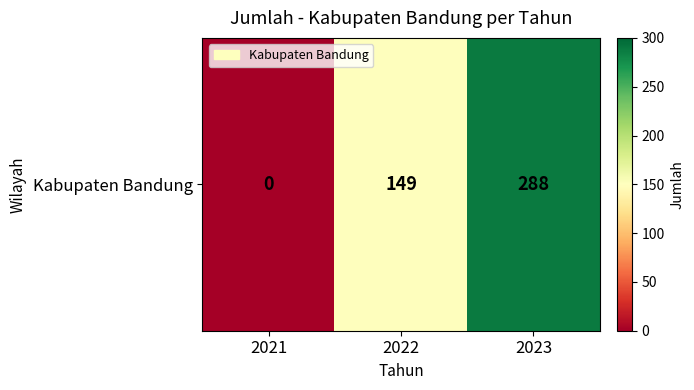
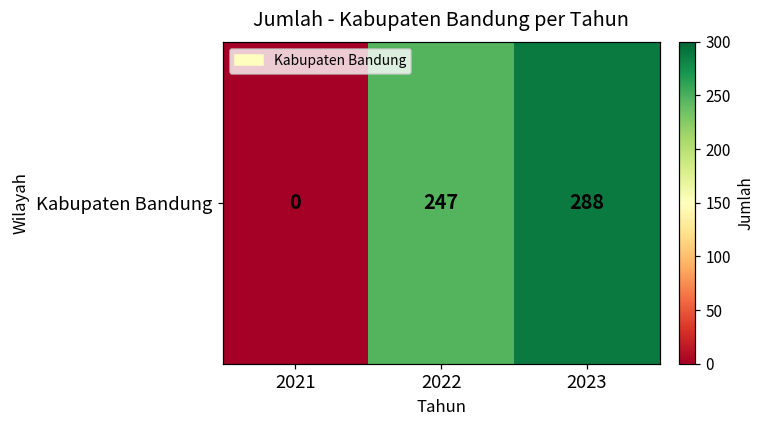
  {
    "Kabupaten Bandung": {
      "2021": 0,
-     "2022": 149,
+     "2022": 247,
      "2023": 288
    }
  }
